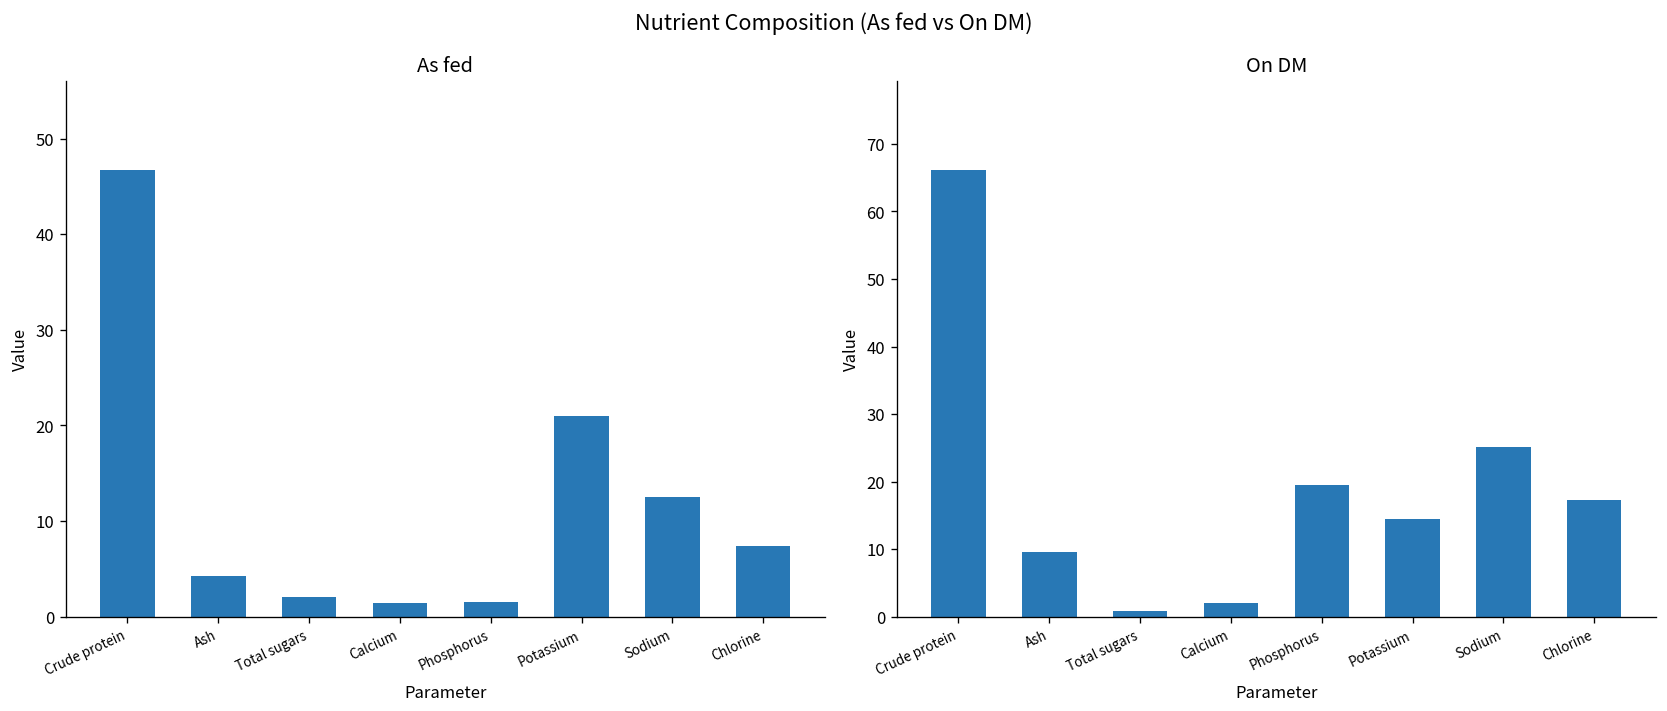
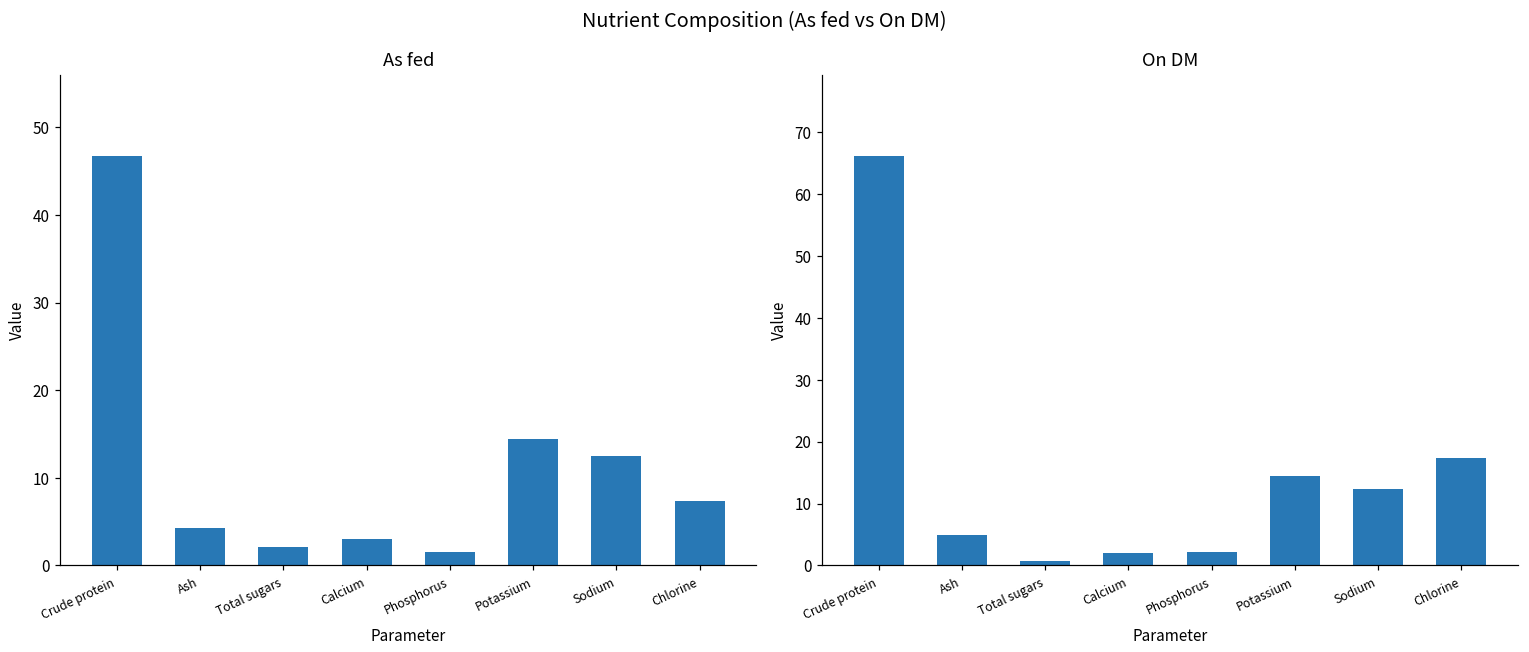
  {
    "As fed": {
      "Crude protein": 47,
      "Ash": 4,
      "Total sugars": 2,
-     "Calcium": 1,
+     "Calcium": 3,
      "Phosphorus": 2,
-     "Potassium": 21,
+     "Potassium": 14,
      "Sodium": 13,
      "Chlorine": 7
    },
    "On DM": {
      "Crude protein": 66,
-     "Ash": 10,
+     "Ash": 5,
      "Total sugars": 1,
      "Calcium": 2,
-     "Phosphorus": 20,
+     "Phosphorus": 2,
      "Potassium": 14,
-     "Sodium": 25,
+     "Sodium": 12,
      "Chlorine": 17
    }
  }
